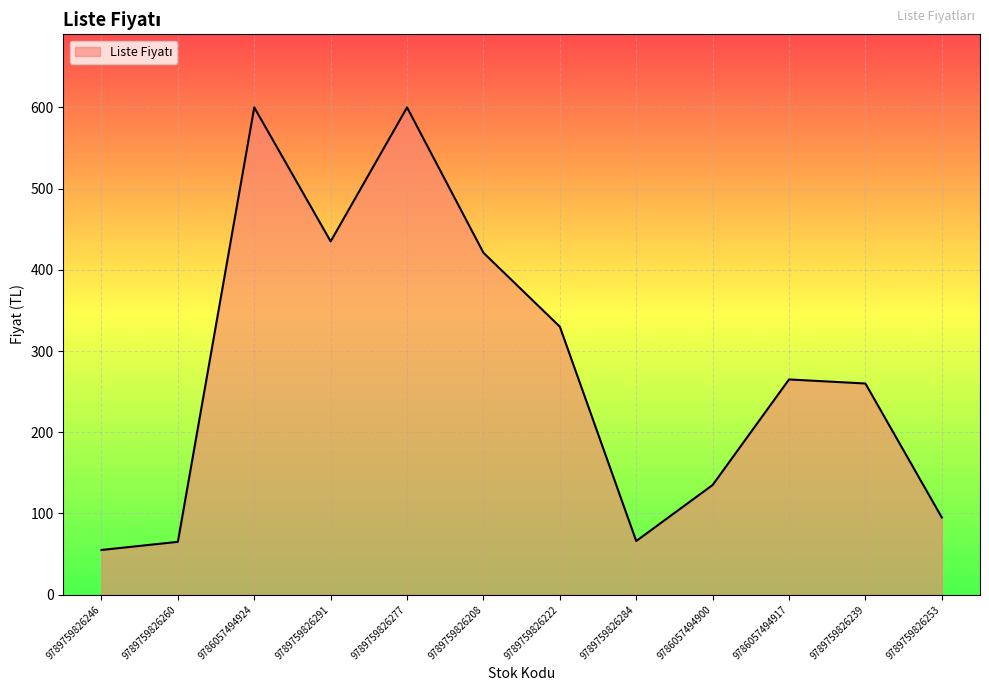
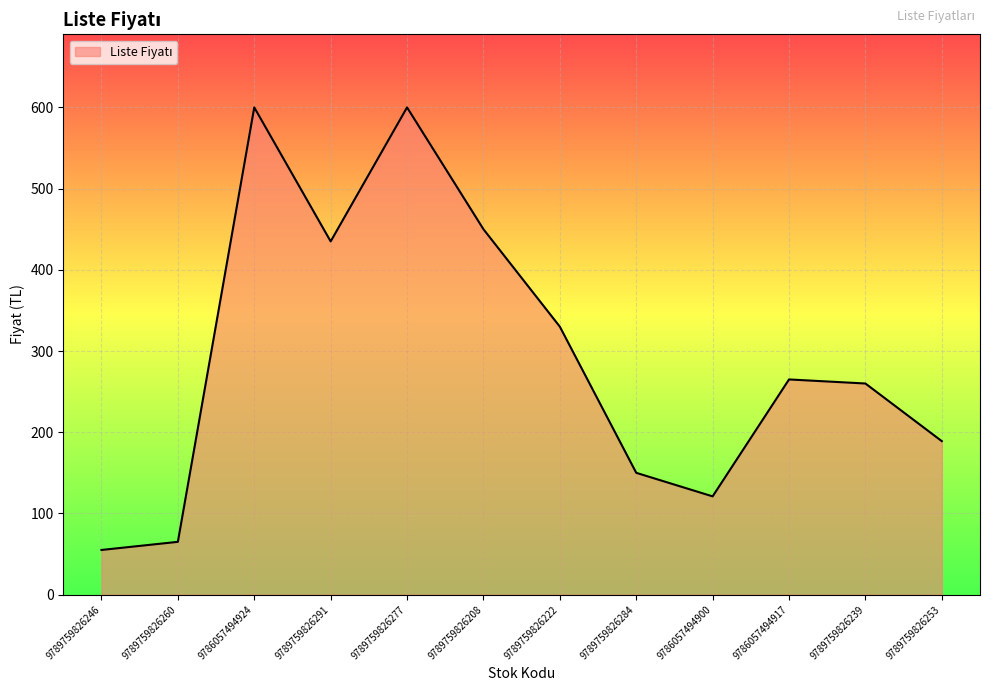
  {
    "9789759826246": 60,
    "9789759826260": 70,
    "9786057494924": 600,
    "9789759826291": 440,
    "9789759826277": 600,
-   "9789759826208": 420,
+   "9789759826208": 450,
    "9789759826222": 330,
-   "9789759826284": 70,
-   "9786057494900": 140,
+   "9789759826284": 150,
+   "9786057494900": 120,
    "9786057494917": 270,
    "9789759826239": 260,
-   "9789759826253": 100
+   "9789759826253": 190
  }
